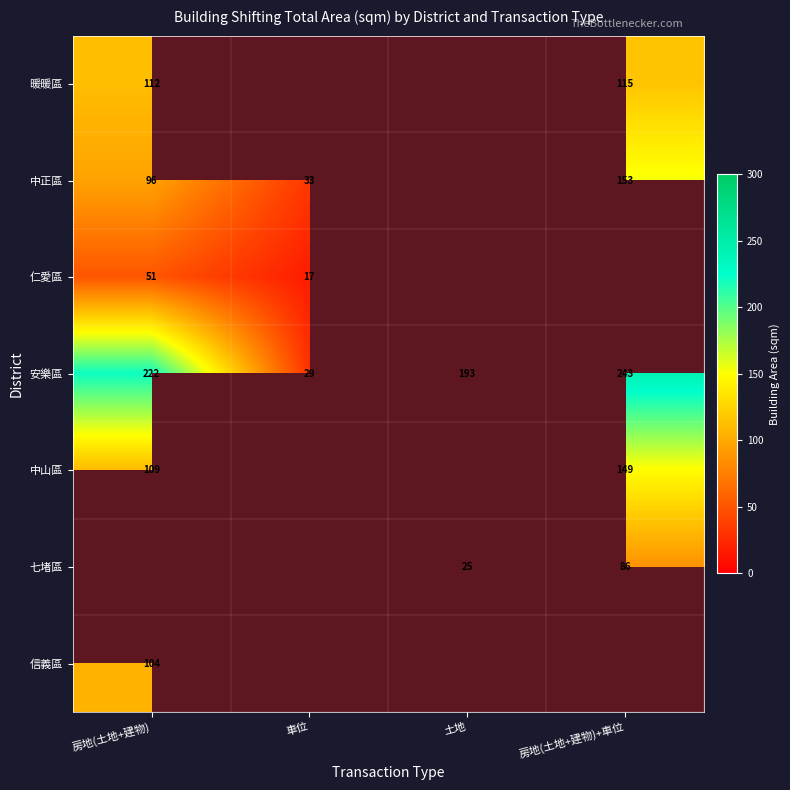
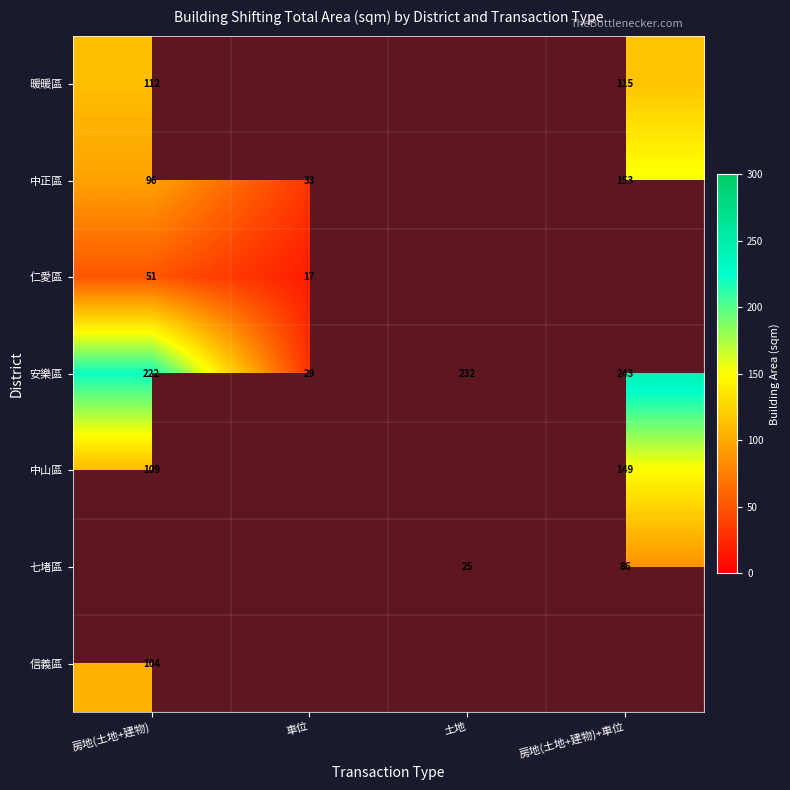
  {
    "暖暖區": {
      "房地(土地+建物)": 112,
      "房地(土地+建物)+車位": 115
    },
    "中正區": {
      "房地(土地+建物)": 96,
      "車位": 33,
      "房地(土地+建物)+車位": 153
    },
    "仁愛區": {
      "房地(土地+建物)": 51,
      "車位": 17
    },
    "安樂區": {
      "房地(土地+建物)": 222,
      "車位": 29,
-     "土地": 193,
+     "土地": 232,
      "房地(土地+建物)+車位": 243
    },
    "中山區": {
      "房地(土地+建物)": 109,
      "房地(土地+建物)+車位": 149
    },
    "七堵區": {
      "土地": 25,
      "房地(土地+建物)+車位": 86
    },
    "信義區": {
      "房地(土地+建物)": 104
    }
  }
